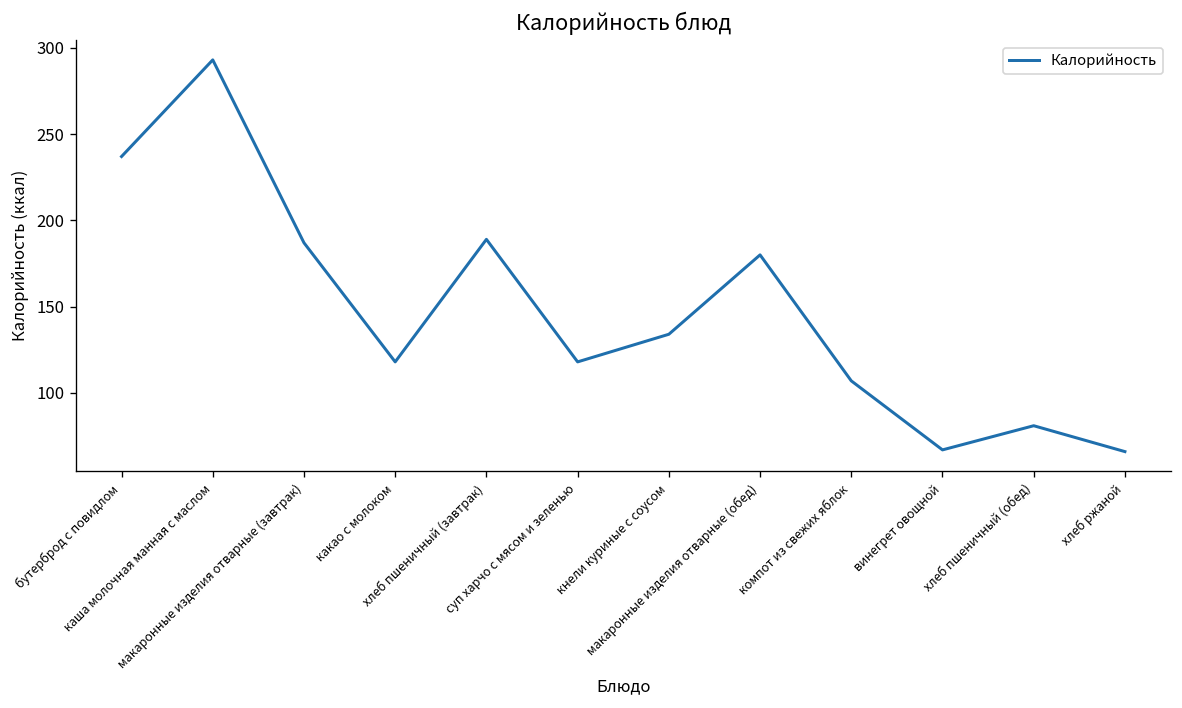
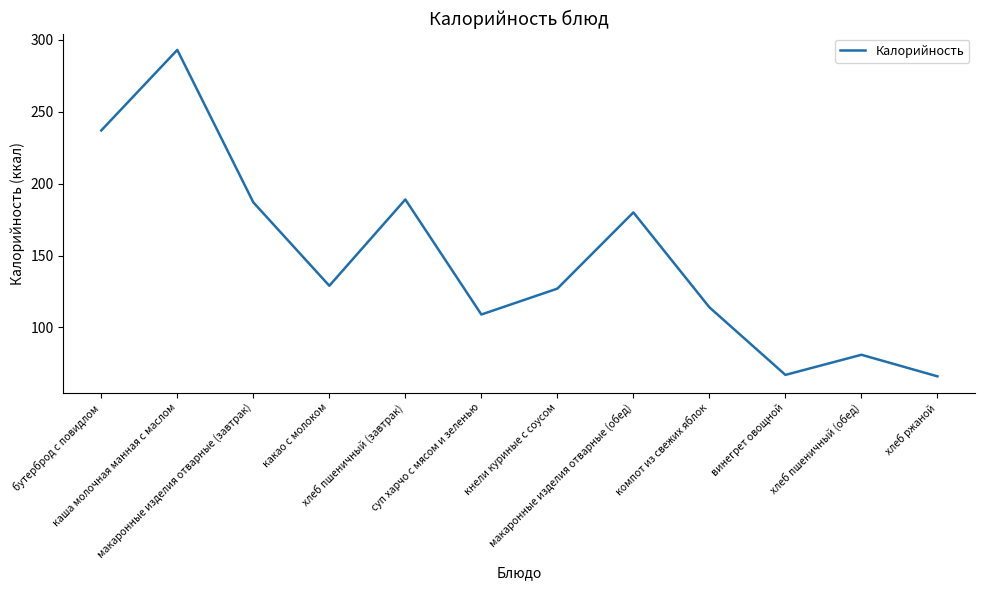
  {
    "бутерброд с повидлом": 237,
    "каша молочная манная с маслом": 293,
    "макаронные изделия отварные (завтрак)": 187,
-   "какао с молоком": 118,
+   "какао с молоком": 129,
    "хлеб пшеничный (завтрак)": 189,
-   "суп харчо с мясом и зеленью": 118,
-   "кнели куриные с соусом": 134,
+   "суп харчо с мясом и зеленью": 109,
+   "кнели куриные с соусом": 127,
    "макаронные изделия отварные (обед)": 180,
-   "компот из свежих яблок": 107,
+   "компот из свежих яблок": 114,
    "винегрет овощной": 67,
    "хлеб пшеничный (обед)": 81,
    "хлеб ржаной": 66
  }
